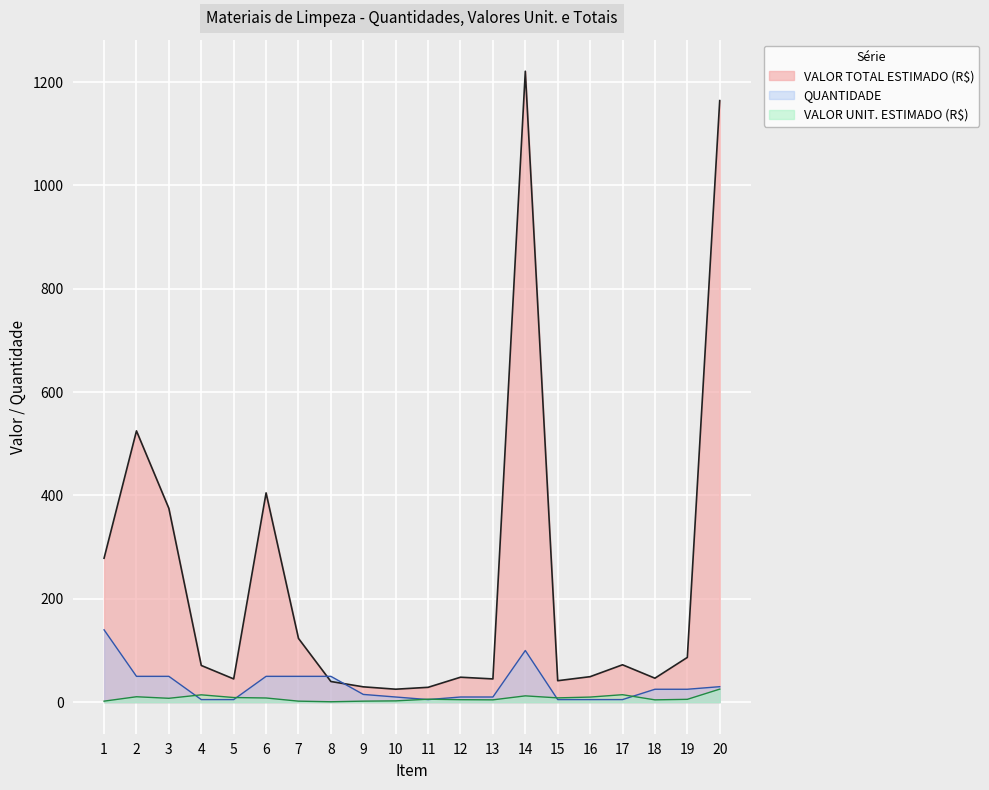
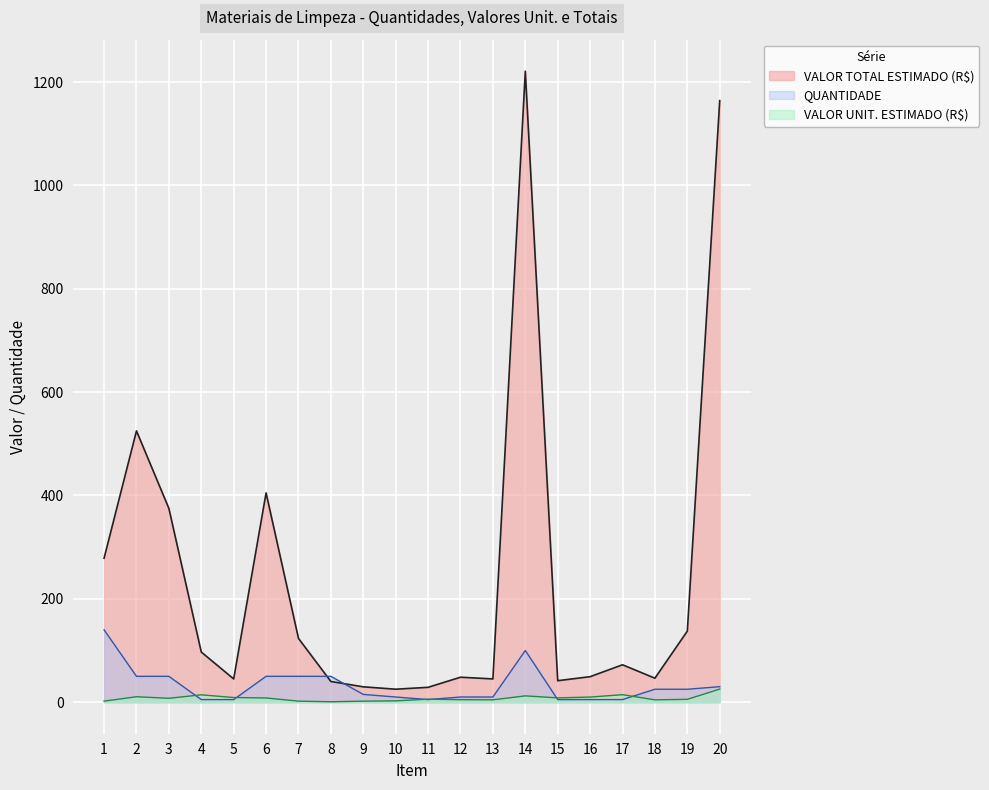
  {
    "VALOR TOTAL ESTIMADO (R$)": {
      "1": 280,
      "2": 530,
      "3": 380,
-     "4": 70,
+     "4": 100,
      "5": 50,
      "6": 410,
      "7": 120,
      "8": 40,
      "9": 30,
      "10": 30,
      "11": 30,
      "12": 50,
      "13": 50,
      "14": 1220,
      "15": 40,
      "16": 50,
      "17": 70,
      "18": 50,
-     "19": 90,
+     "19": 140,
      "20": 1160
    }
  }
